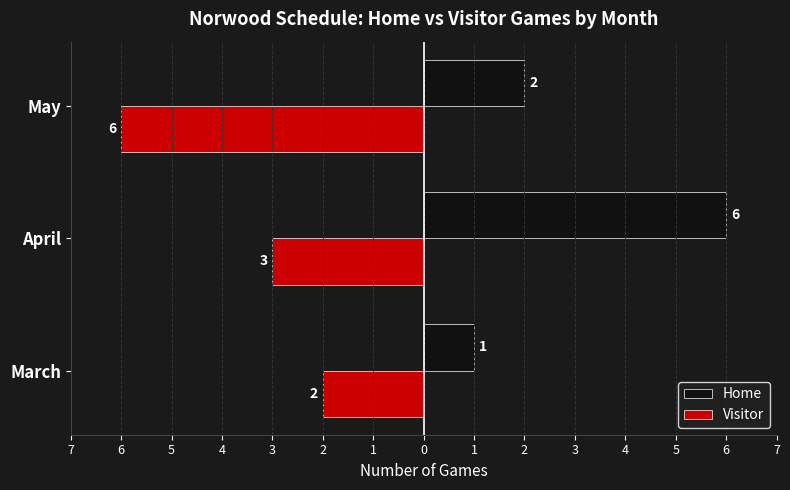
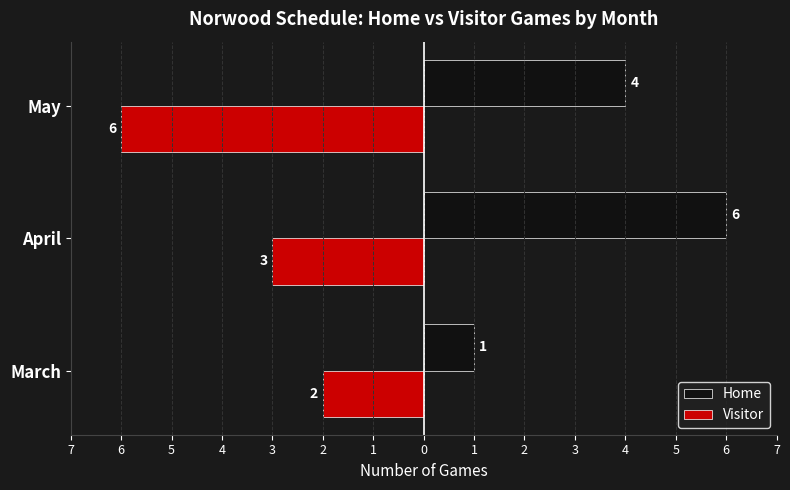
  {
    "Home": {
-     "May": 2,
+     "May": 4,
      "April": 6,
      "March": 1
    }
  }
